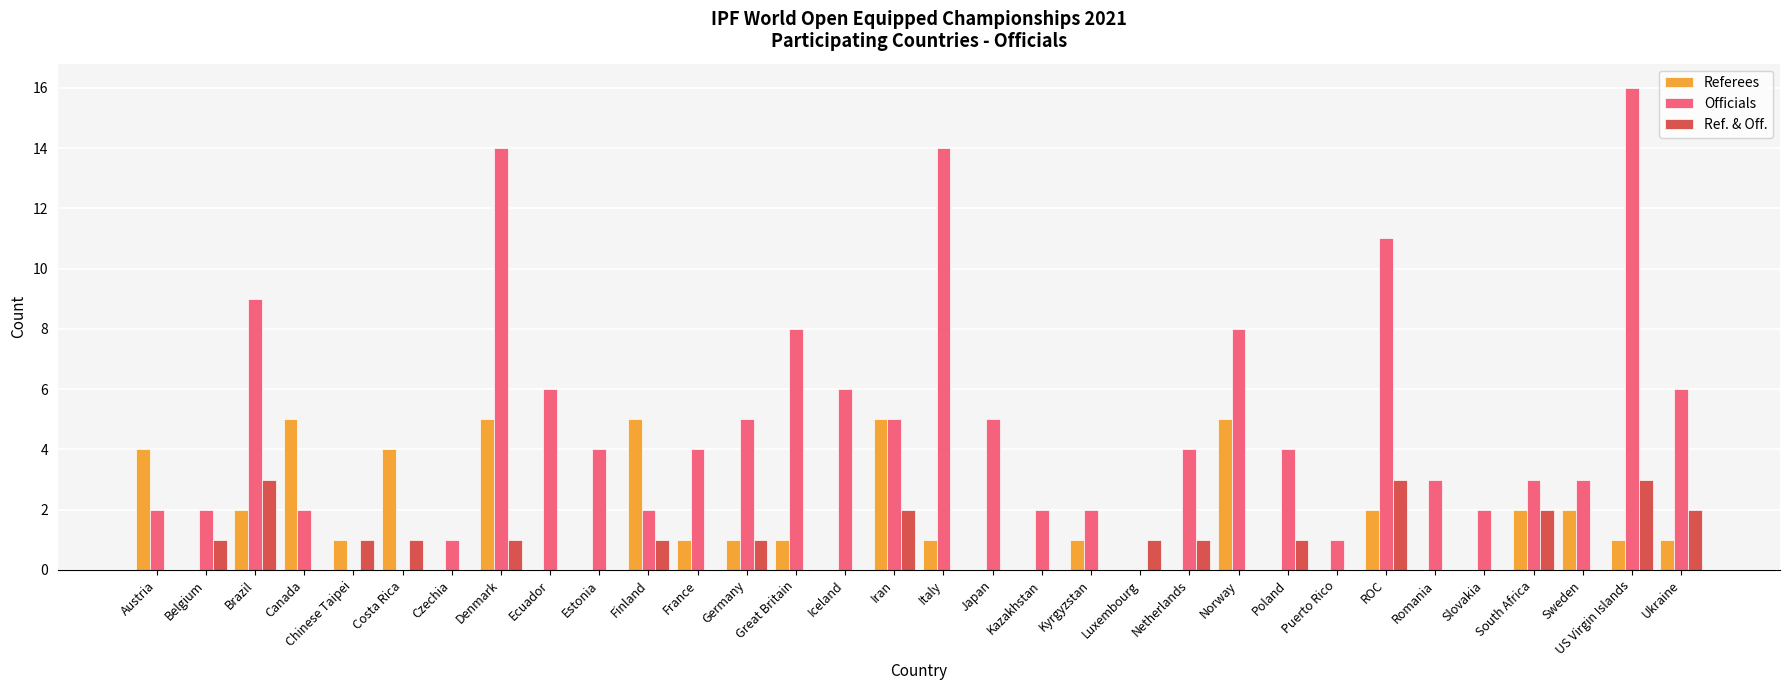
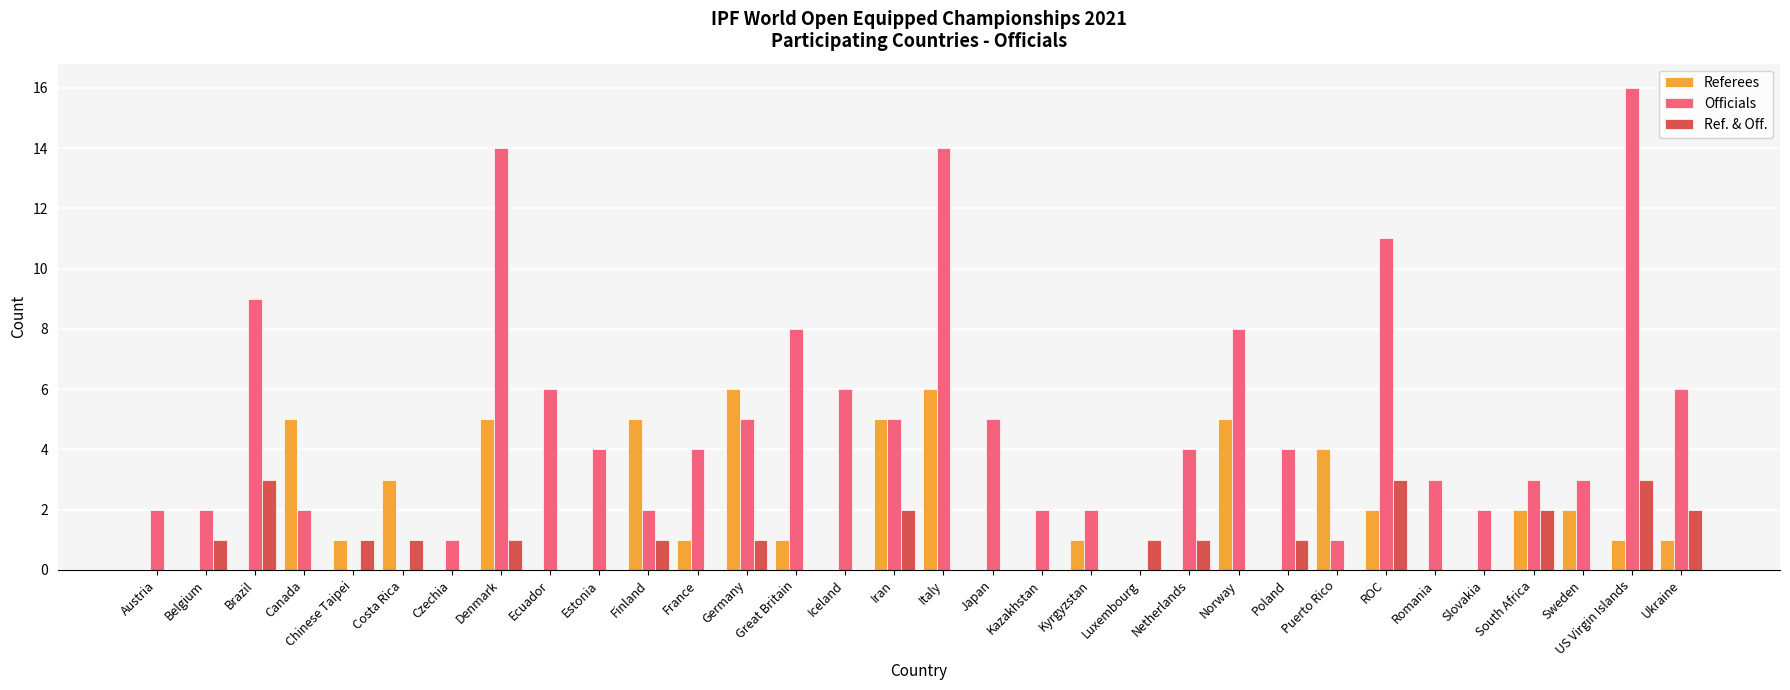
  {
    "Referees": {
-     "Austria": 4,
+     "Austria": 0,
      "Belgium": 0,
-     "Brazil": 2,
+     "Brazil": 0,
      "Canada": 5,
      "Chinese Taipei": 1,
-     "Costa Rica": 4,
+     "Costa Rica": 3,
      "Czechia": 0,
      "Denmark": 5,
      "Ecuador": 0,
      "Estonia": 0,
      "Finland": 5,
      "France": 1,
-     "Germany": 1,
+     "Germany": 6,
      "Great Britain": 1,
      "Iceland": 0,
      "Iran": 5,
-     "Italy": 1,
+     "Italy": 6,
      "Japan": 0,
      "Kazakhstan": 0,
      "Kyrgyzstan": 1,
      "Luxembourg": 0,
      "Netherlands": 0,
      "Norway": 5,
      "Poland": 0,
-     "Puerto Rico": 0,
+     "Puerto Rico": 4,
      "ROC": 2,
      "Romania": 0,
      "Slovakia": 0,
      "South Africa": 2,
      "Sweden": 2,
      "US Virgin Islands": 1,
      "Ukraine": 1
    }
  }
